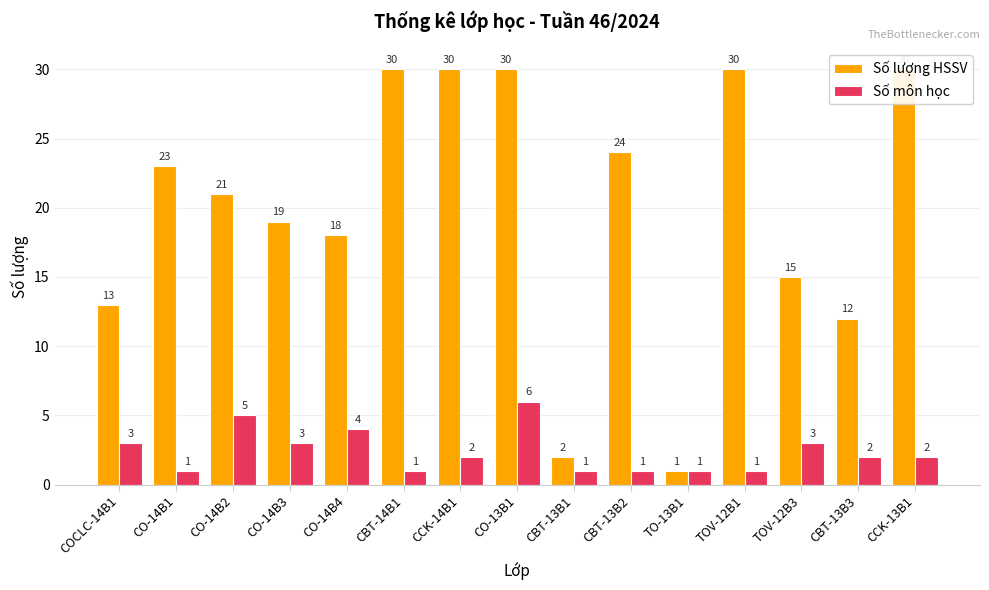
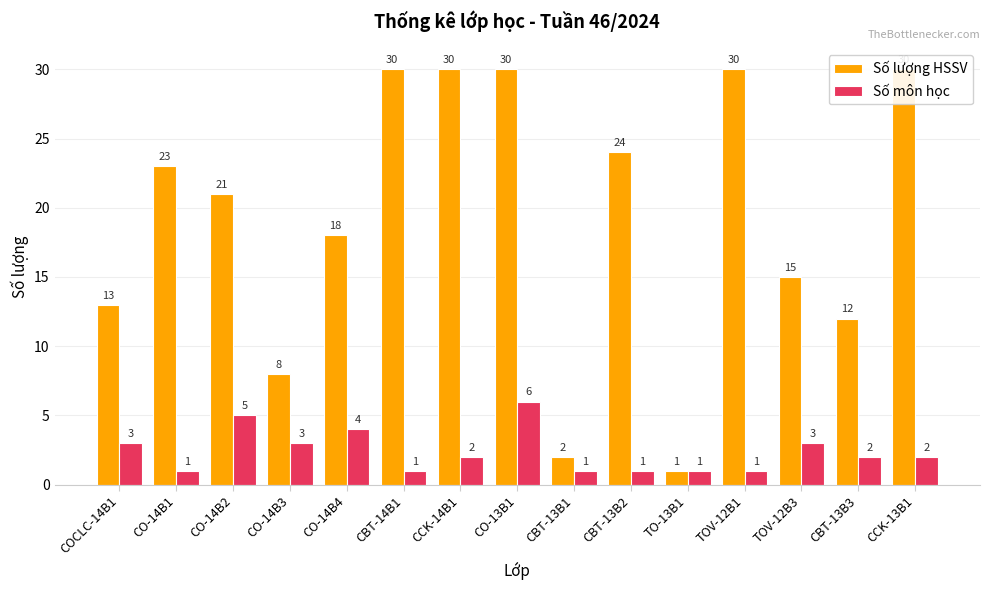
  {
    "Số lượng HSSV": {
      "COCLC-14B1": 13,
      "CO-14B1": 23,
      "CO-14B2": 21,
-     "CO-14B3": 19,
+     "CO-14B3": 8,
      "CO-14B4": 18,
      "CBT-14B1": 30,
      "CCK-14B1": 30,
      "CO-13B1": 30,
      "CBT-13B1": 2,
      "CBT-13B2": 24,
      "TO-13B1": 1,
      "TOV-12B1": 30,
      "TOV-12B3": 15,
      "CBT-13B3": 12
    },
    "Số môn học": {
      "COCLC-14B1": 3,
      "CO-14B1": 1,
      "CO-14B2": 5,
      "CO-14B3": 3,
      "CO-14B4": 4,
      "CBT-14B1": 1,
      "CCK-14B1": 2,
      "CO-13B1": 6,
      "CBT-13B1": 1,
      "CBT-13B2": 1,
      "TO-13B1": 1,
      "TOV-12B1": 1,
      "TOV-12B3": 3,
      "CBT-13B3": 2,
      "CCK-13B1": 2
    }
  }
